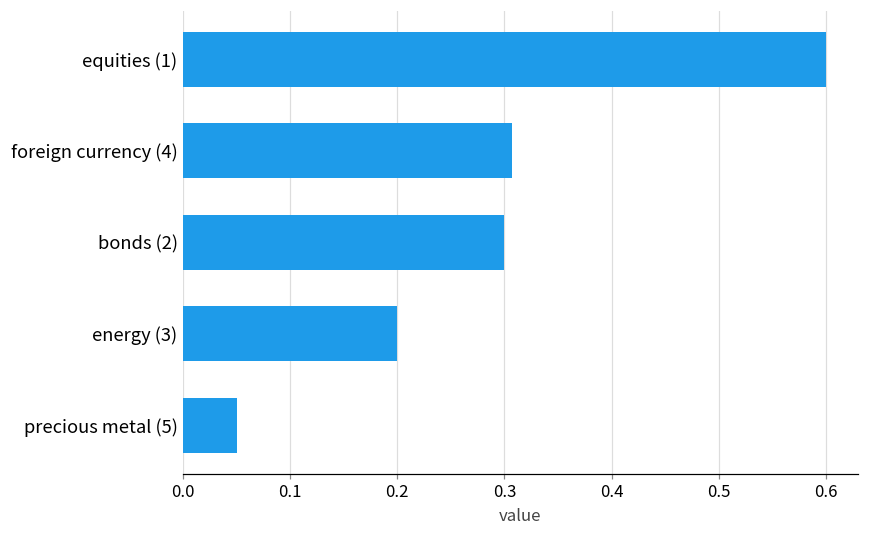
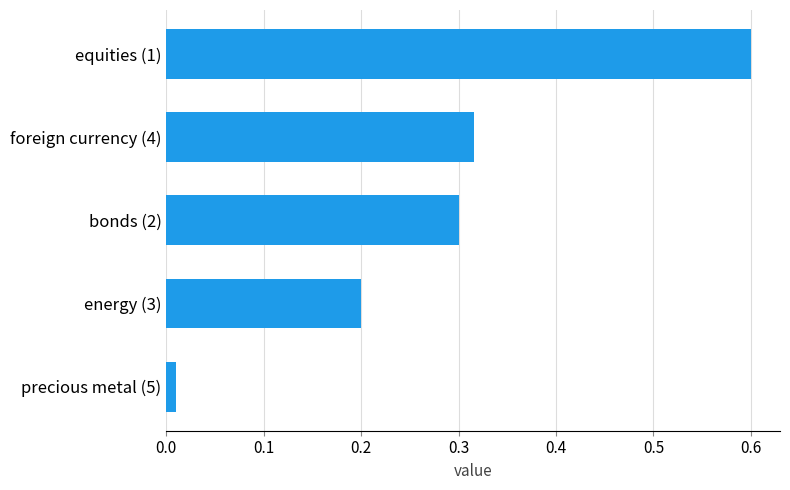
  {
    "equities (1)": 0.60,
-   "foreign currency (4)": 0.31,
+   "foreign currency (4)": 0.32,
    "bonds (2)": 0.30,
    "energy (3)": 0.20,
-   "precious metal (5)": 0.05
+   "precious metal (5)": 0.01
  }
